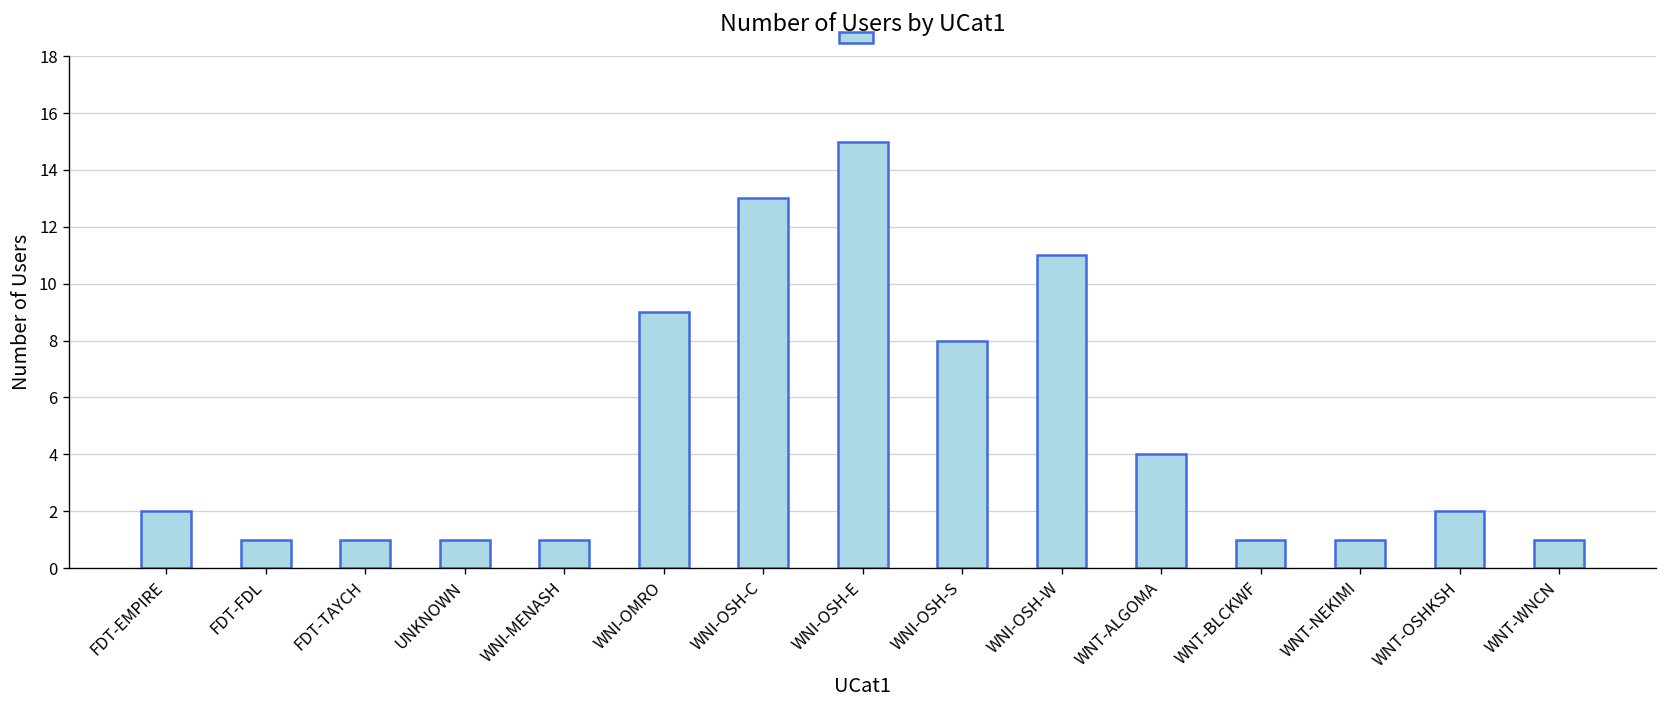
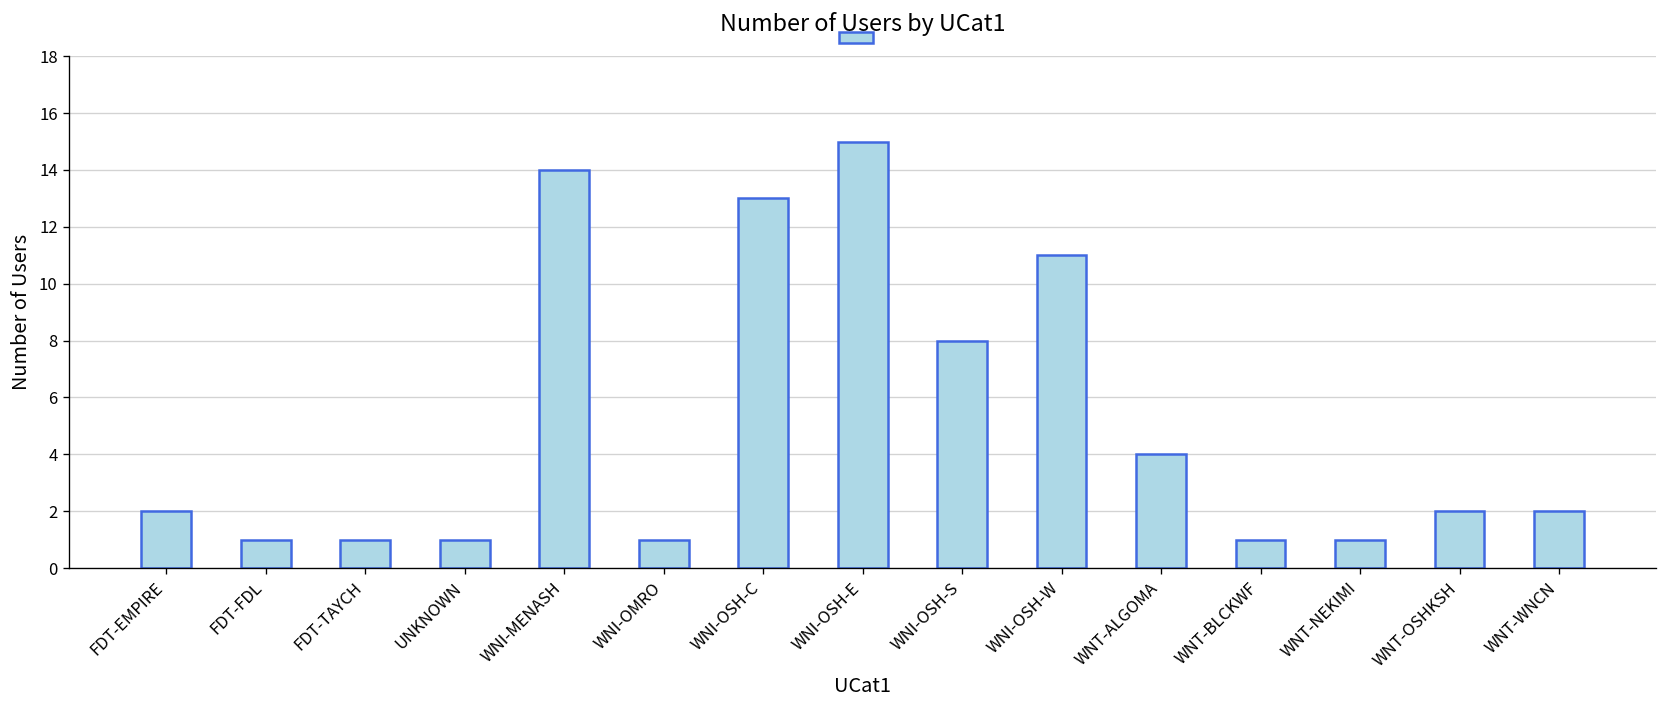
  {
    "FDT-EMPIRE": 2,
    "FDT-FDL": 1,
    "FDT-TAYCH": 1,
    "UNKNOWN": 1,
-   "WNI-MENASH": 1,
-   "WNI-OMRO": 9,
+   "WNI-MENASH": 14,
+   "WNI-OMRO": 1,
    "WNI-OSH-C": 13,
    "WNI-OSH-E": 15,
    "WNI-OSH-S": 8,
    "WNI-OSH-W": 11,
    "WNT-ALGOMA": 4,
    "WNT-BLCKWF": 1,
    "WNT-NEKIMI": 1,
    "WNT-OSHKSH": 2,
-   "WNT-WNCN": 1
+   "WNT-WNCN": 2
  }
